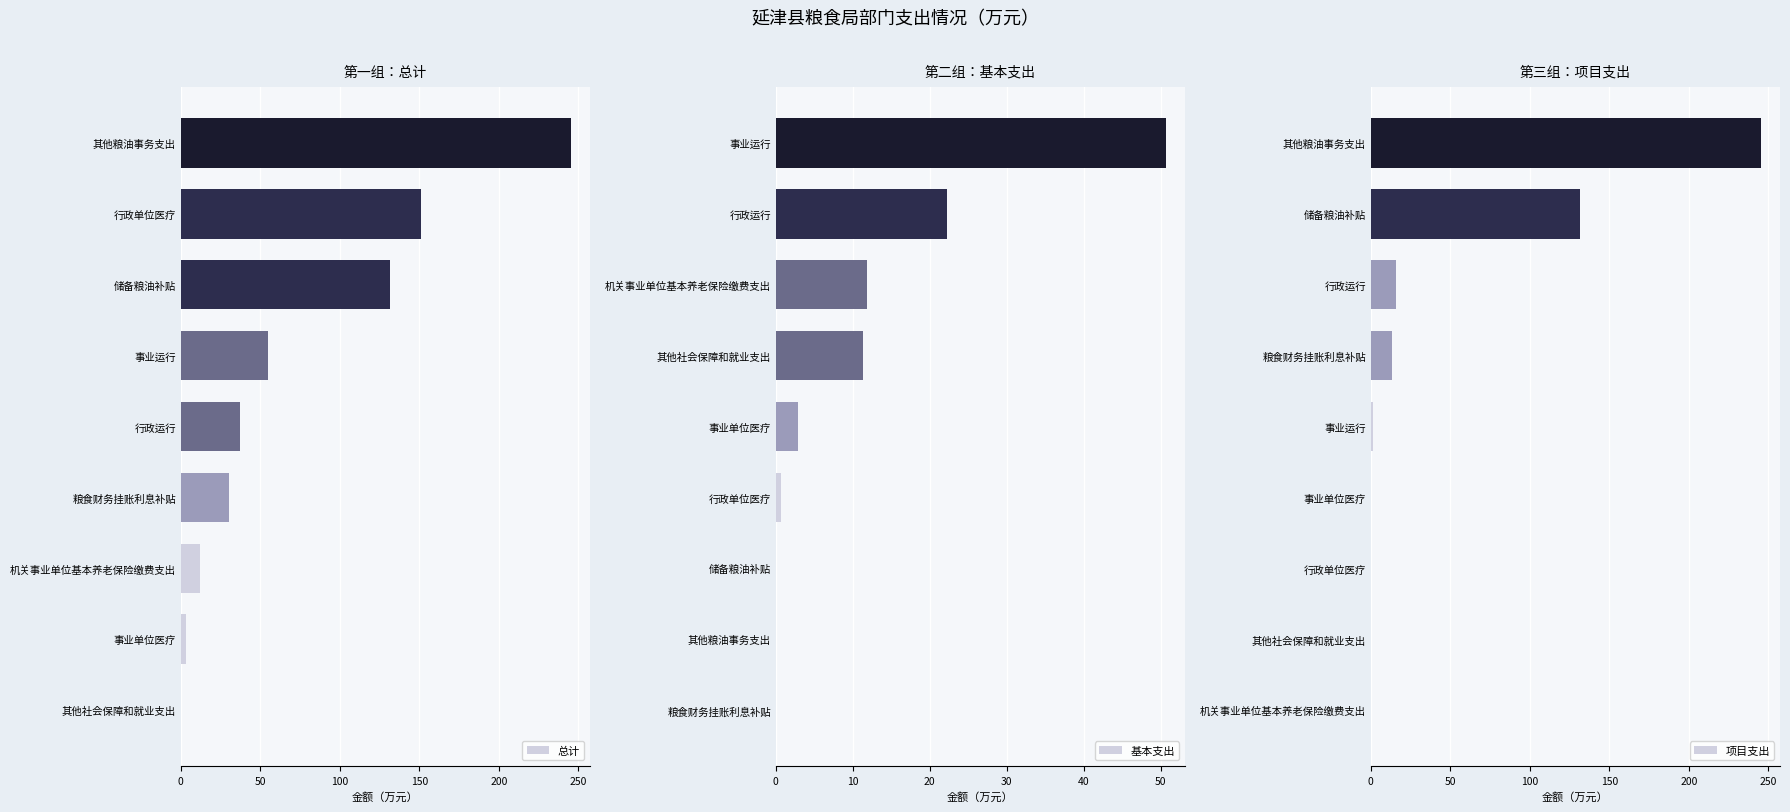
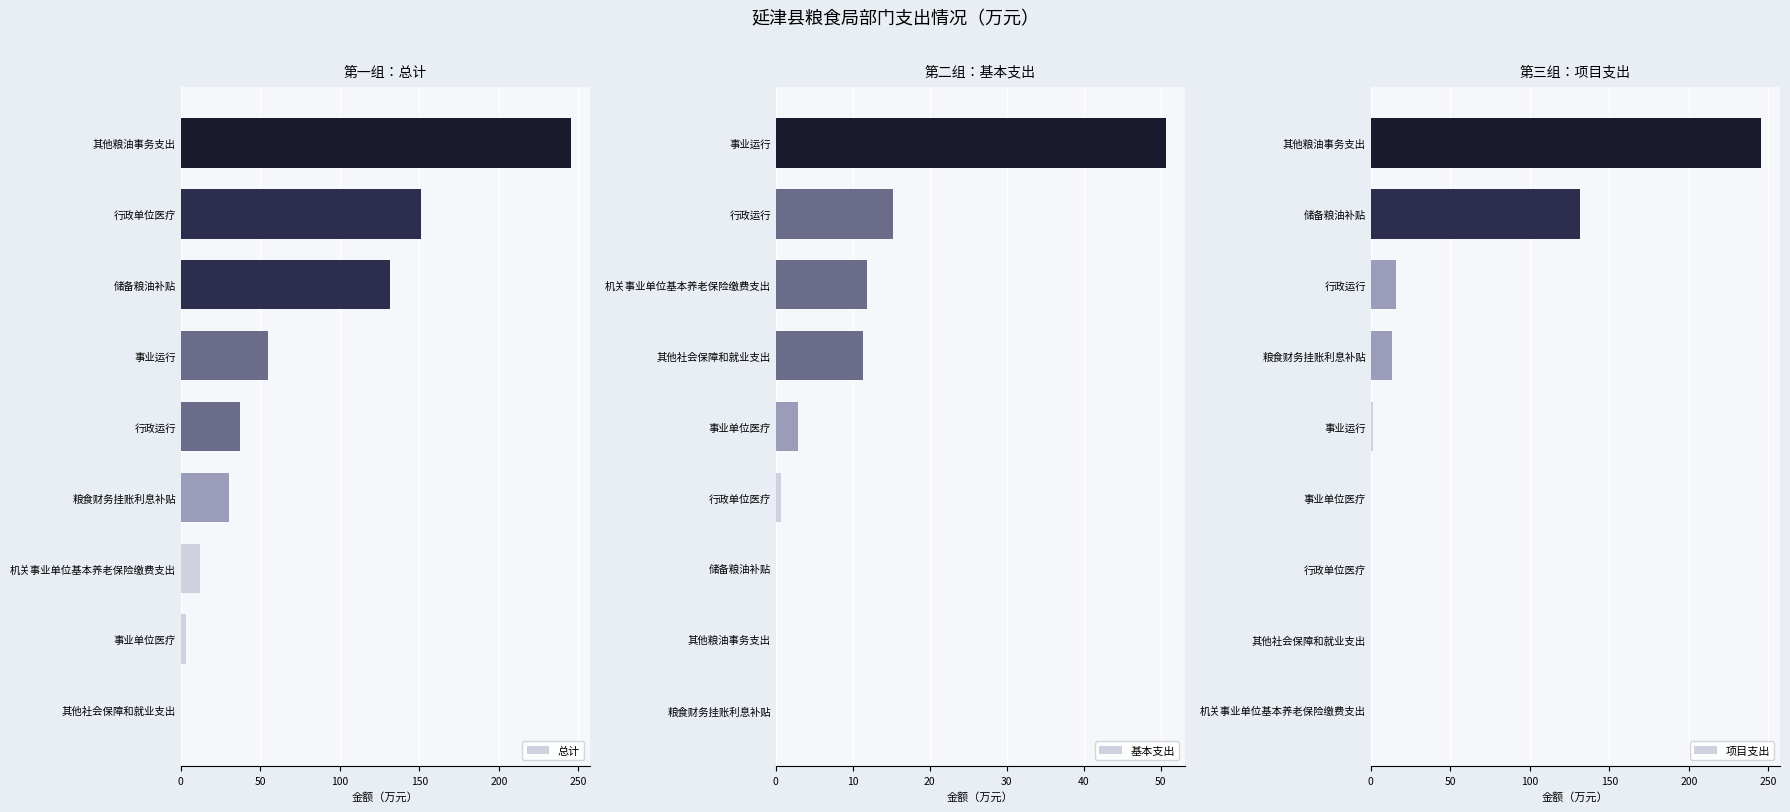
  {
    "第一组：总计": {
      "其他粮油事务支出": 245,
      "行政单位医疗": 151,
      "储备粮油补贴": 131,
      "事业运行": 55,
      "行政运行": 37,
      "粮食财务挂账利息补贴": 30,
      "机关事业单位基本养老保险缴费支出": 12,
      "事业单位医疗": 3
    },
    "第二组：基本支出": {
      "事业运行": 51,
-     "行政运行": 22,
+     "行政运行": 15,
      "机关事业单位基本养老保险缴费支出": 12,
      "其他社会保障和就业支出": 11,
      "事业单位医疗": 3,
      "行政单位医疗": 1,
      "储备粮油补贴": 0,
      "其他粮油事务支出": 0,
      "粮食财务挂账利息补贴": 0
    },
    "第三组：项目支出": {
      "其他粮油事务支出": 245,
      "储备粮油补贴": 131,
      "行政运行": 16,
      "粮食财务挂账利息补贴": 13,
      "事业单位医疗": 0,
      "行政单位医疗": 0,
      "其他社会保障和就业支出": 0,
      "机关事业单位基本养老保险缴费支出": 0
    }
  }
